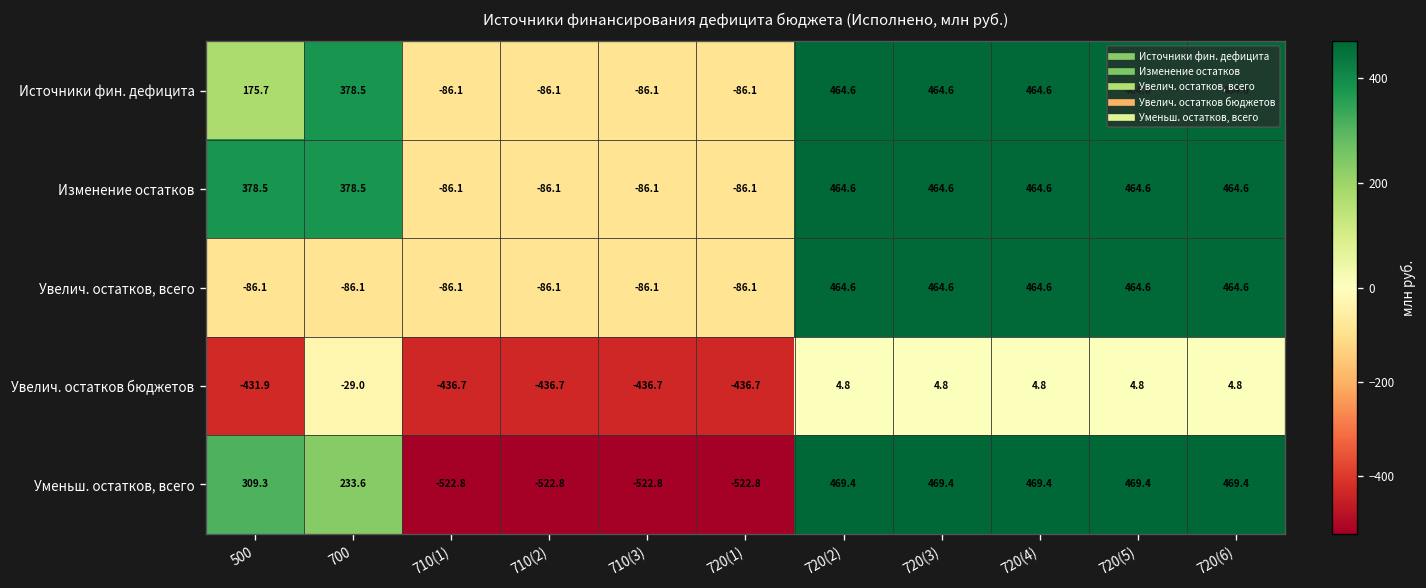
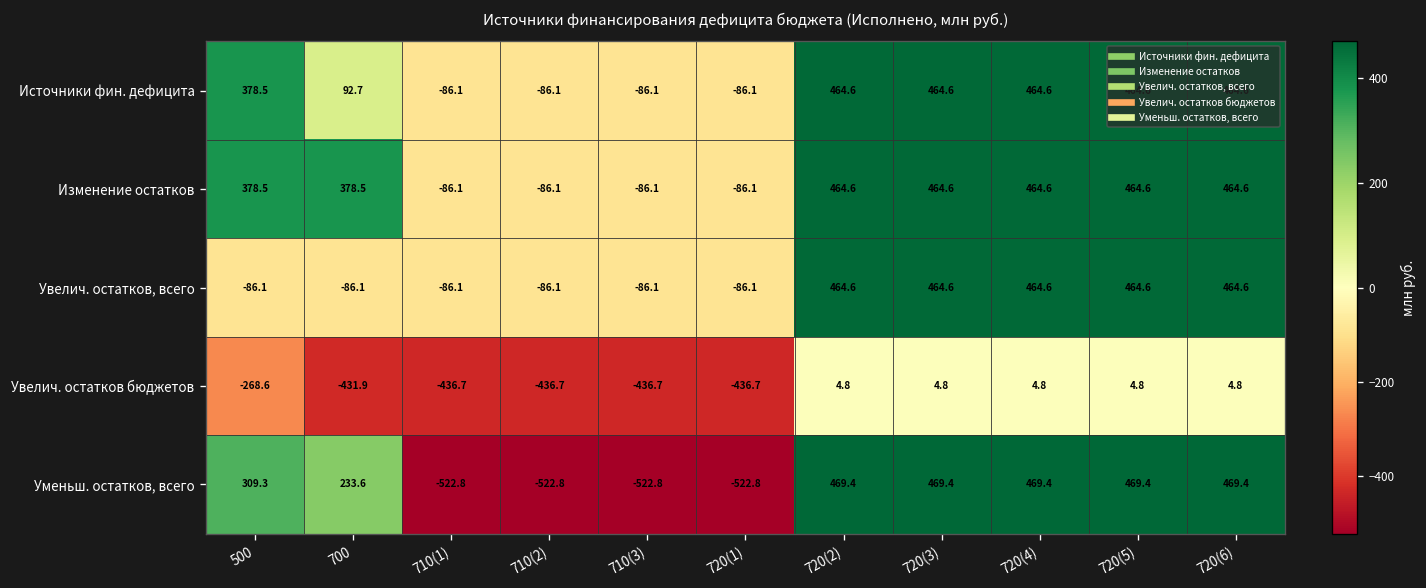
  {
    "Источники фин. дефицита": {
-     "500": 175.7,
-     "700": 378.5,
+     "500": 378.5,
+     "700": 92.7,
      "710(1)": -86.1,
      "710(2)": -86.1,
      "710(3)": -86.1,
      "720(1)": -86.1,
      "720(2)": 464.6,
      "720(3)": 464.6,
      "720(4)": 464.6
    },
    "Изменение остатков": {
      "500": 378.5,
      "700": 378.5,
      "710(1)": -86.1,
      "710(2)": -86.1,
      "710(3)": -86.1,
      "720(1)": -86.1,
      "720(2)": 464.6,
      "720(3)": 464.6,
      "720(4)": 464.6,
      "720(5)": 464.6,
      "720(6)": 464.6
    },
    "Увелич. остатков, всего": {
      "500": -86.1,
      "700": -86.1,
      "710(1)": -86.1,
      "710(2)": -86.1,
      "710(3)": -86.1,
      "720(1)": -86.1,
      "720(2)": 464.6,
      "720(3)": 464.6,
      "720(4)": 464.6,
      "720(5)": 464.6,
      "720(6)": 464.6
    },
    "Увелич. остатков бюджетов": {
-     "500": -431.9,
-     "700": -29.0,
+     "500": -268.6,
+     "700": -431.9,
      "710(1)": -436.7,
      "710(2)": -436.7,
      "710(3)": -436.7,
      "720(1)": -436.7,
      "720(2)": 4.8,
      "720(3)": 4.8,
      "720(4)": 4.8,
      "720(5)": 4.8,
      "720(6)": 4.8
    },
    "Уменьш. остатков, всего": {
      "500": 309.3,
      "700": 233.6,
      "710(1)": -522.8,
      "710(2)": -522.8,
      "710(3)": -522.8,
      "720(1)": -522.8,
      "720(2)": 469.4,
      "720(3)": 469.4,
      "720(4)": 469.4,
      "720(5)": 469.4,
      "720(6)": 469.4
    }
  }
